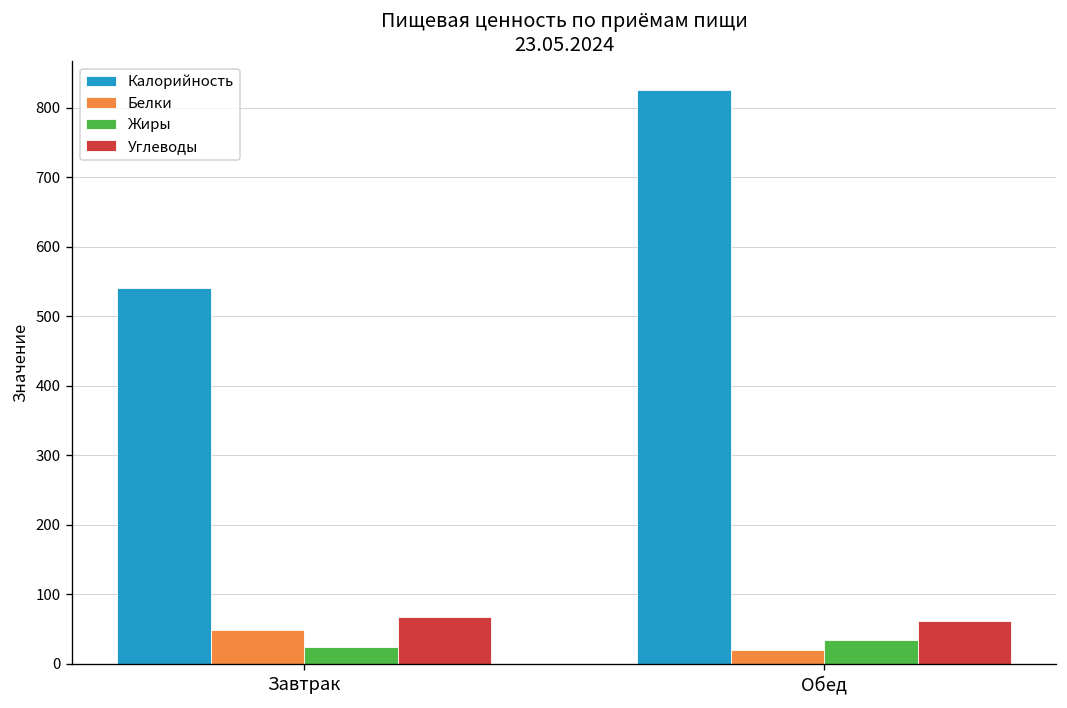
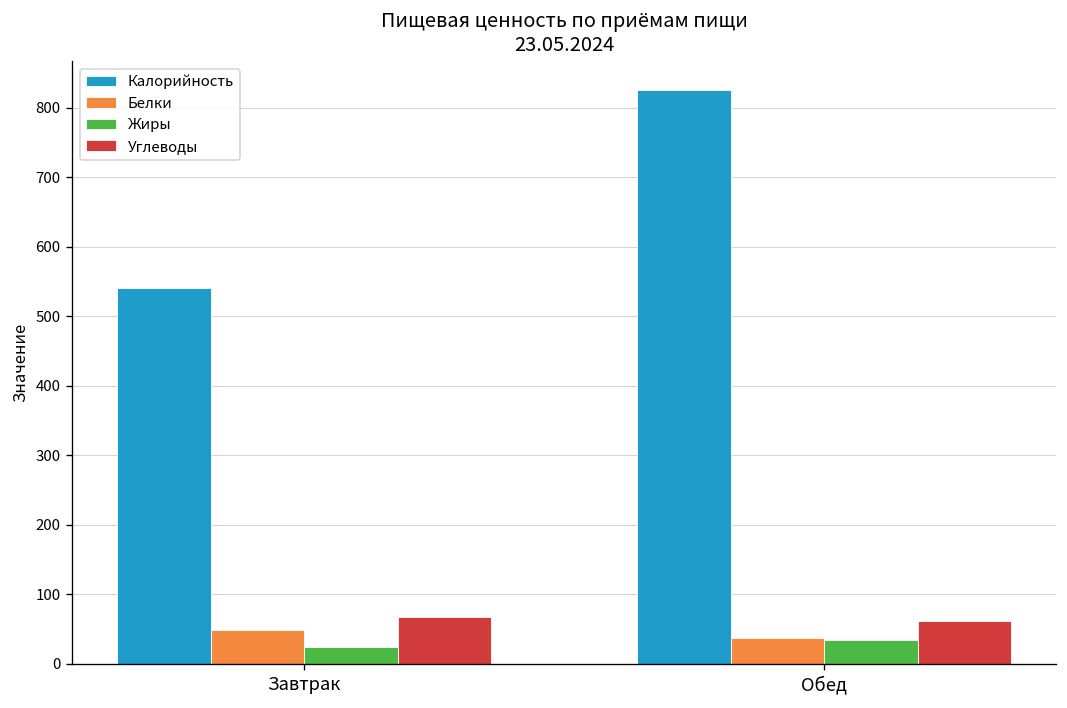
  {
    "Калорийность": {
      "Завтрак": 540,
      "Обед": 830
    },
    "Белки": {
      "Завтрак": 50,
-     "Обед": 20
+     "Обед": 40
    },
    "Жиры": {
      "Завтрак": 20,
      "Обед": 30
    },
    "Углеводы": {
      "Завтрак": 70,
      "Обед": 60
    }
  }
